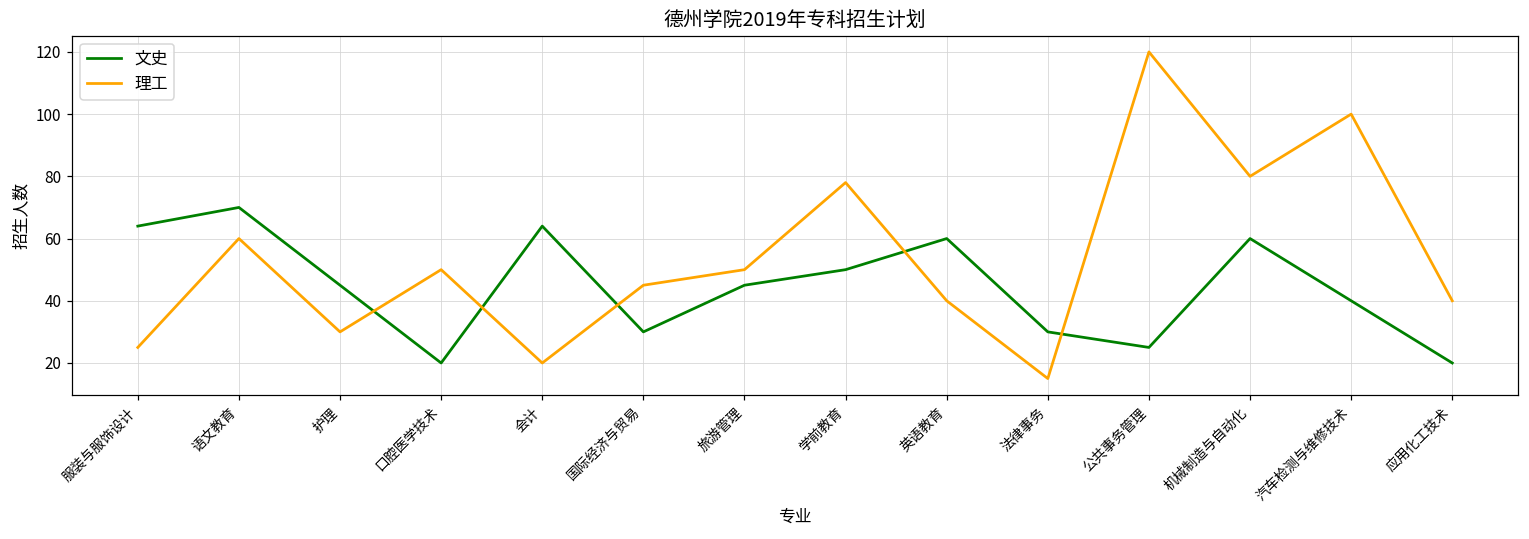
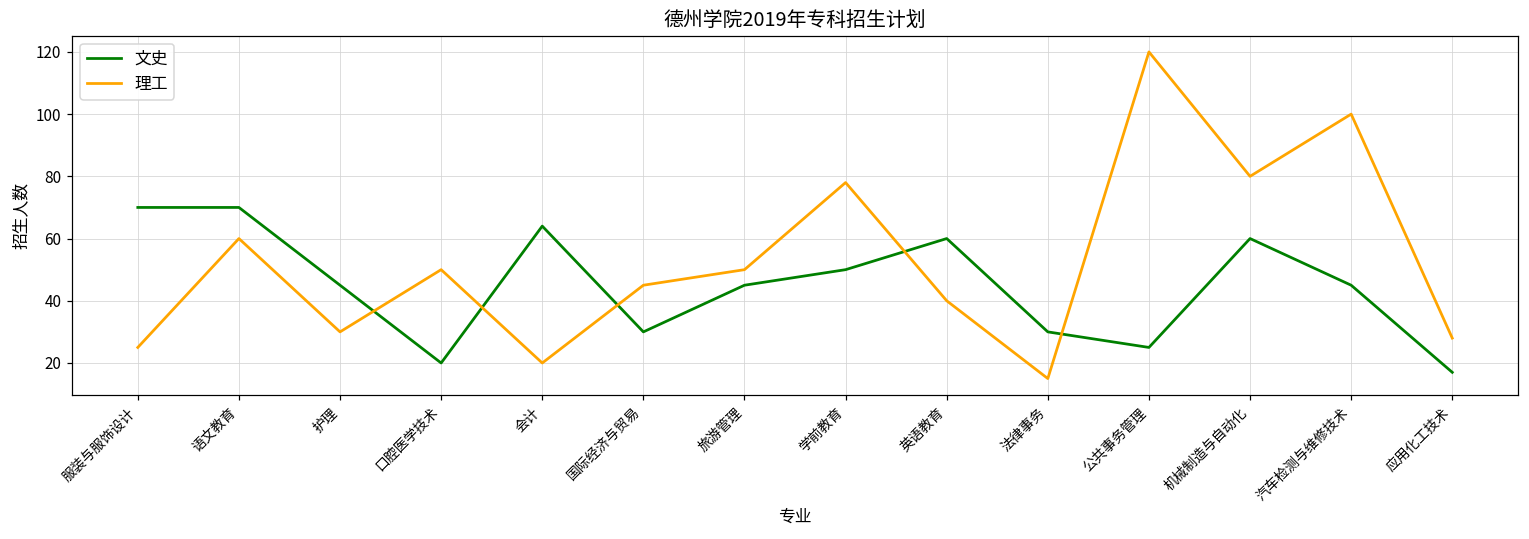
  {
    "文史": {
-     "服装与服饰设计": 64,
+     "服装与服饰设计": 70,
      "语文教育": 70,
      "护理": 45,
      "口腔医学技术": 20,
      "会计": 64,
      "国际经济与贸易": 30,
      "旅游管理": 45,
      "学前教育": 50,
      "英语教育": 60,
      "法律事务": 30,
      "公共事务管理": 25,
      "机械制造与自动化": 60,
-     "汽车检测与维修技术": 40,
-     "应用化工技术": 20
+     "汽车检测与维修技术": 45,
+     "应用化工技术": 17
    },
    "理工": {
      "服装与服饰设计": 25,
      "语文教育": 60,
      "护理": 30,
      "口腔医学技术": 50,
      "会计": 20,
      "国际经济与贸易": 45,
      "旅游管理": 50,
      "学前教育": 78,
      "英语教育": 40,
      "法律事务": 15,
      "公共事务管理": 120,
      "机械制造与自动化": 80,
      "汽车检测与维修技术": 100,
-     "应用化工技术": 40
+     "应用化工技术": 28
    }
  }
